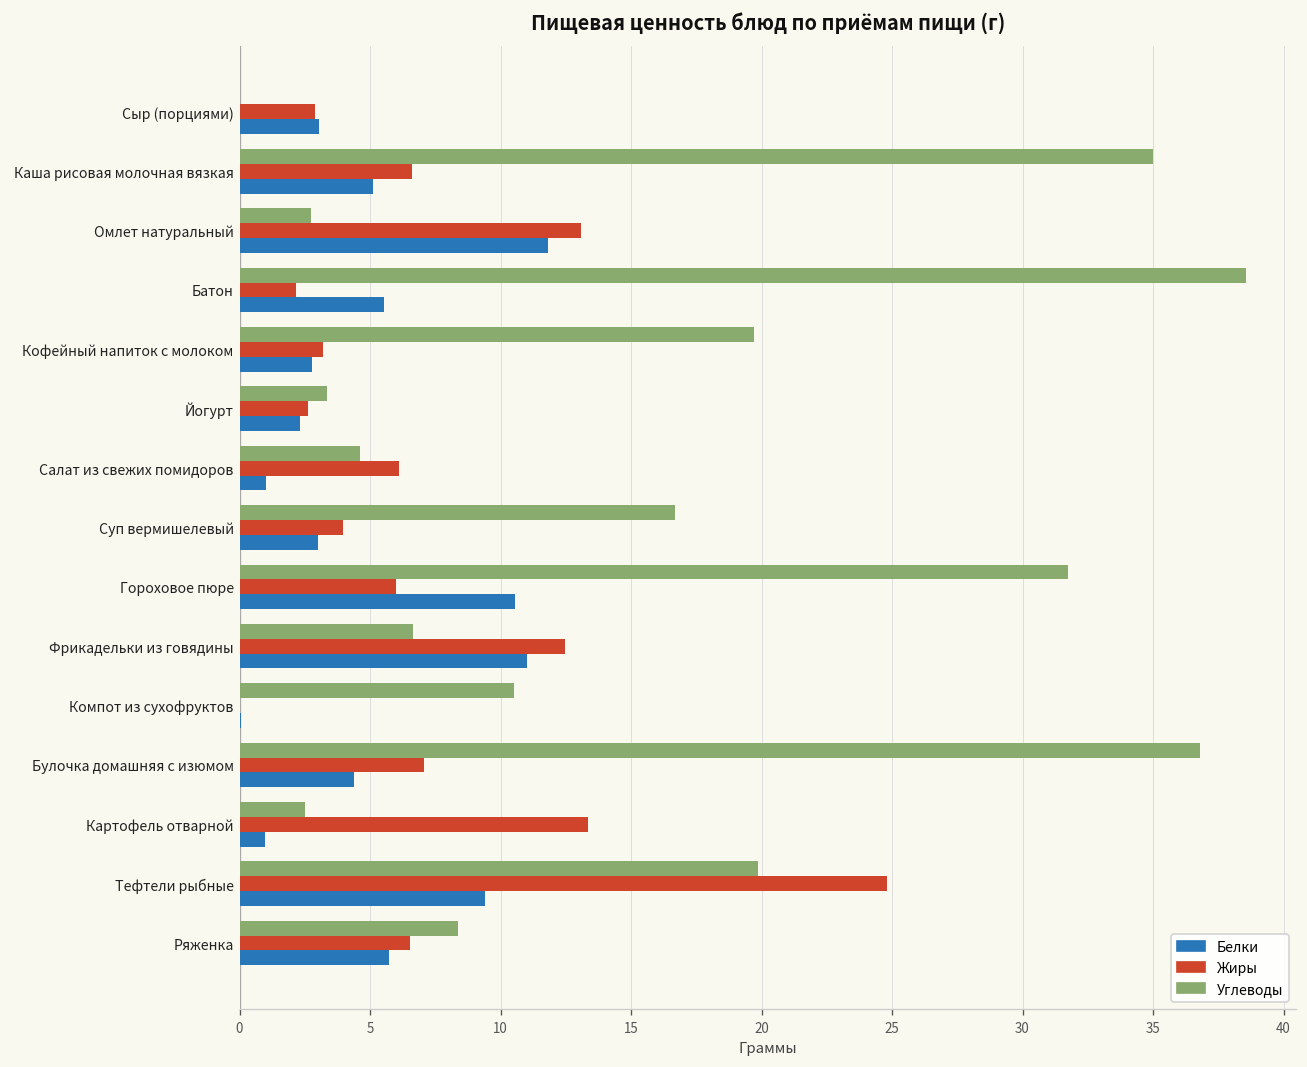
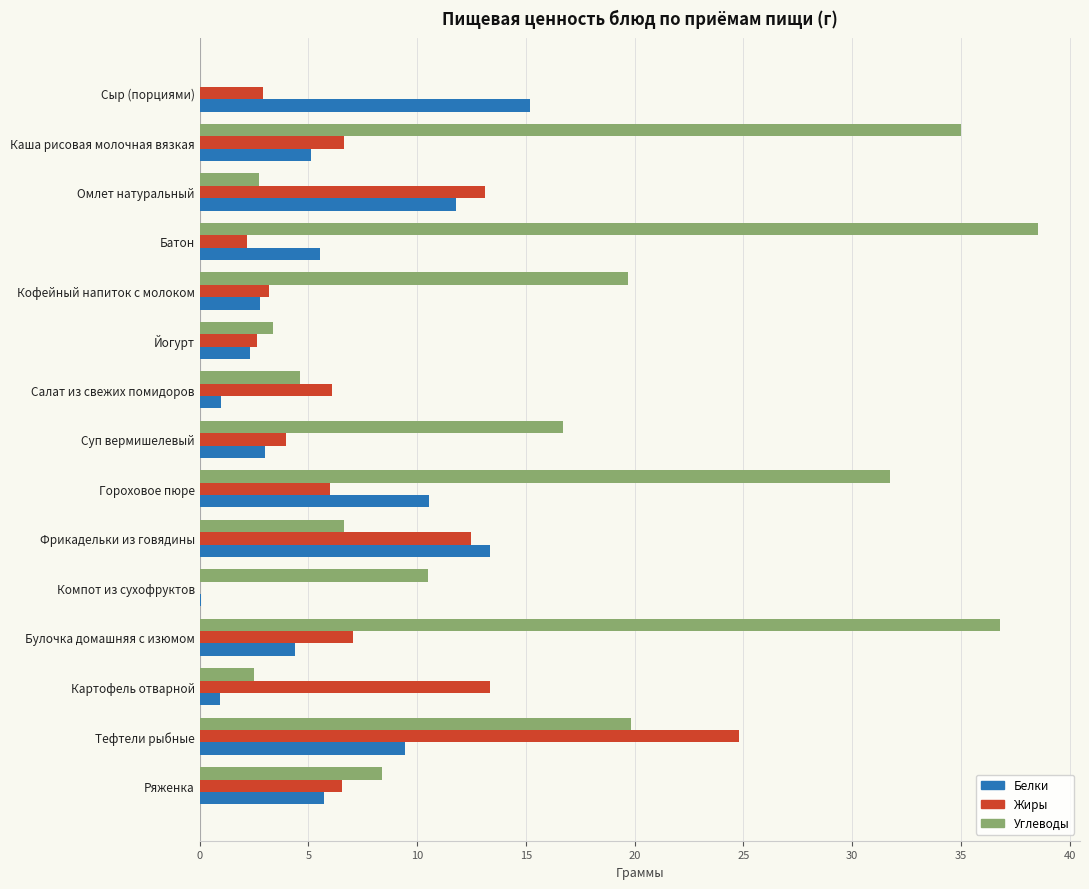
  {
    "Белки": {
-     "Сыр (порциями)": 3.0,
+     "Сыр (порциями)": 15.2,
      "Каша рисовая молочная вязкая": 5.1,
      "Омлет натуральный": 11.8,
      "Батон": 5.6,
      "Кофейный напиток с молоком": 2.8,
      "Йогурт": 2.3,
      "Салат из свежих помидоров": 1.0,
      "Суп вермишелевый": 3.0,
      "Гороховое пюре": 10.6,
-     "Фрикадельки из говядины": 11.0,
+     "Фрикадельки из говядины": 13.4,
      "Булочка домашняя с изюмом": 4.4,
      "Картофель отварной": 1.0,
      "Тефтели рыбные": 9.4,
      "Ряженка": 5.7
    },
    "Жиры": {
      "Сыр (порциями)": 2.9,
      "Каша рисовая молочная вязкая": 6.6,
      "Омлет натуральный": 13.1,
      "Батон": 2.2,
      "Кофейный напиток с молоком": 3.2,
      "Йогурт": 2.6,
      "Салат из свежих помидоров": 6.1,
      "Суп вермишелевый": 4.0,
      "Гороховое пюре": 6.0,
      "Фрикадельки из говядины": 12.5,
      "Компот из сухофруктов": 0.0,
      "Булочка домашняя с изюмом": 7.1,
      "Картофель отварной": 13.4,
      "Тефтели рыбные": 24.8,
      "Ряженка": 6.5
    },
    "Углеводы": {
      "Сыр (порциями)": 0.0,
      "Каша рисовая молочная вязкая": 35.0,
      "Омлет натуральный": 2.7,
      "Батон": 38.6,
      "Кофейный напиток с молоком": 19.7,
      "Йогурт": 3.4,
      "Салат из свежих помидоров": 4.6,
      "Суп вермишелевый": 16.7,
      "Гороховое пюре": 31.8,
      "Фрикадельки из говядины": 6.7,
      "Компот из сухофруктов": 10.5,
      "Булочка домашняя с изюмом": 36.8,
      "Картофель отварной": 2.5,
      "Тефтели рыбные": 19.9,
      "Ряженка": 8.4
    }
  }
